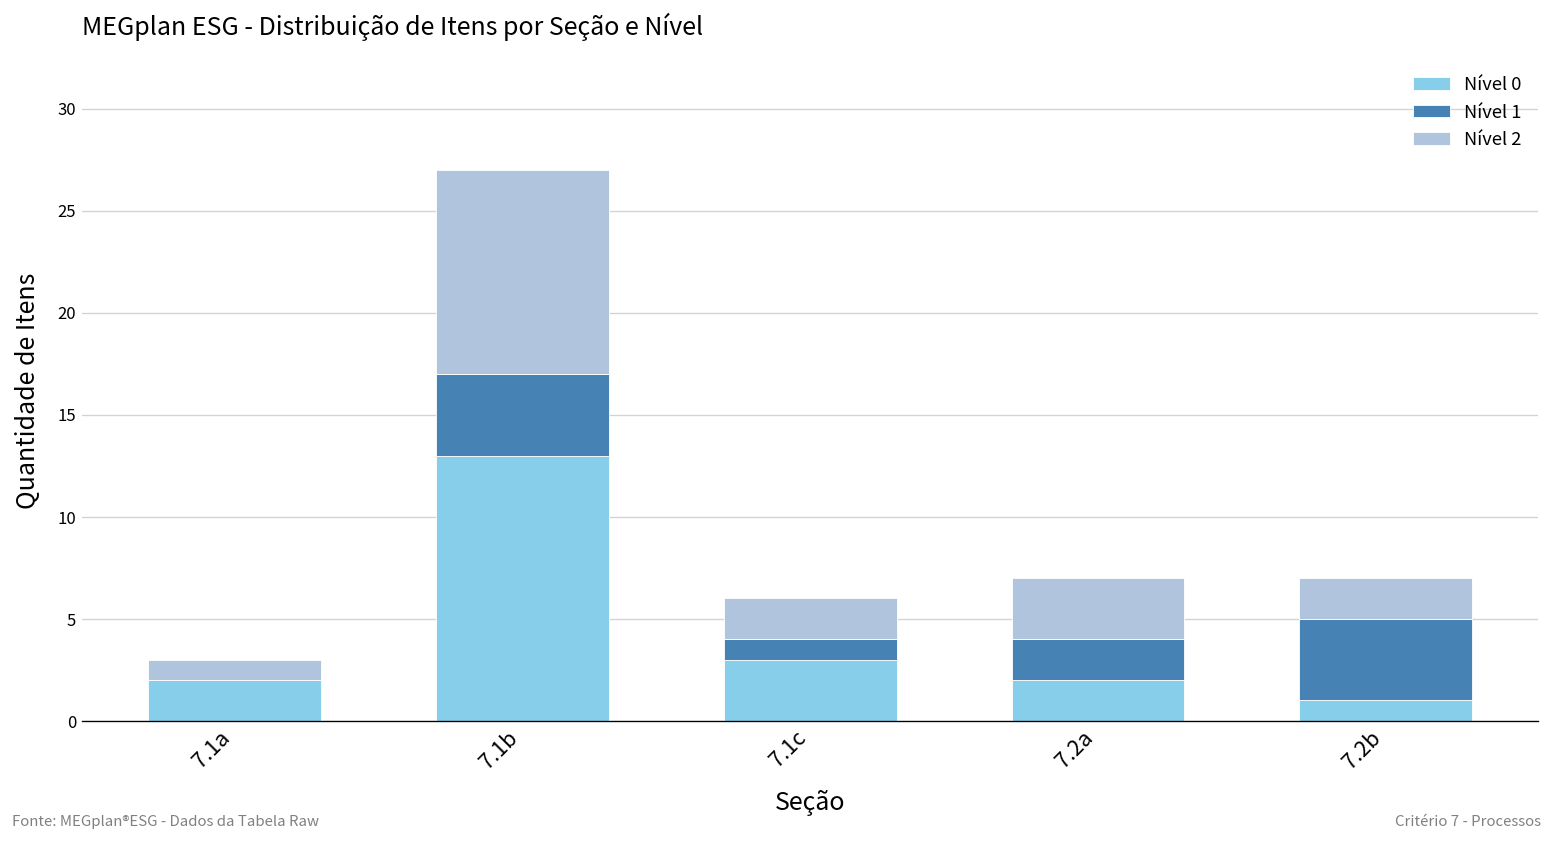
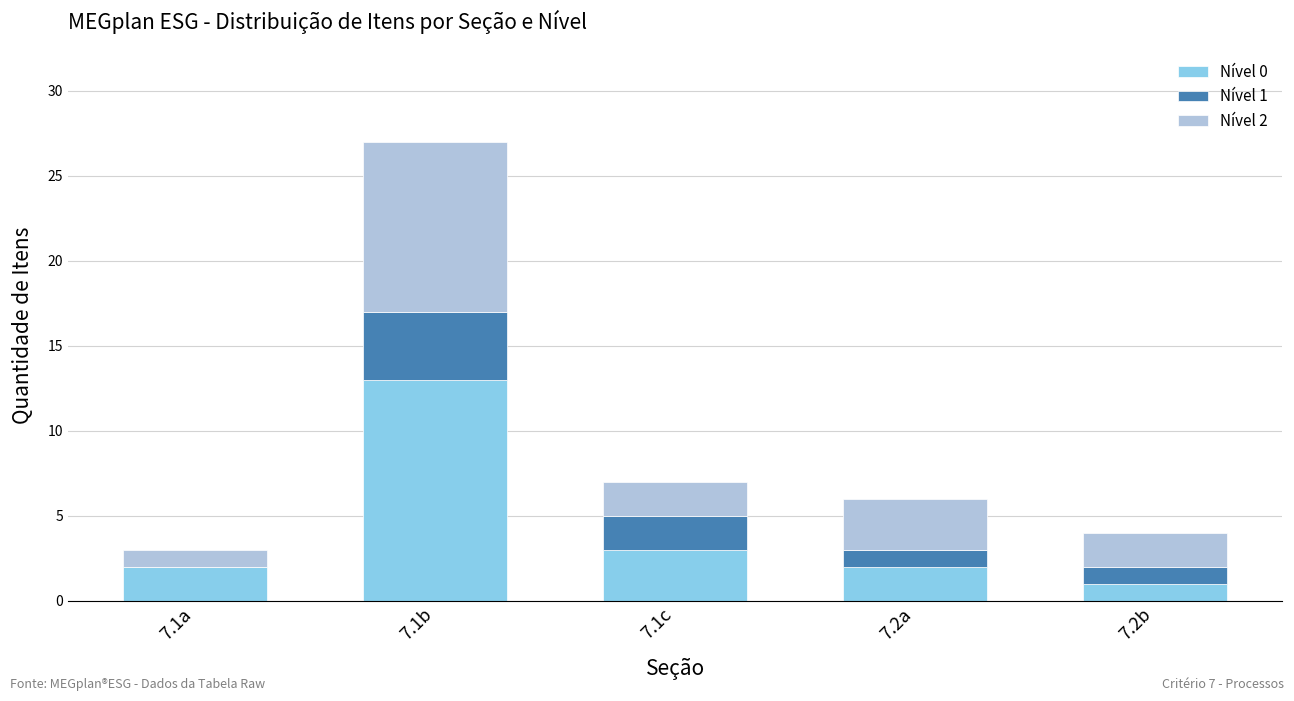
  {
    "Nível 1": {
      "7.1a": 0,
      "7.1b": 4,
-     "7.1c": 1,
-     "7.2a": 2,
-     "7.2b": 4
+     "7.1c": 2,
+     "7.2a": 1,
+     "7.2b": 1
    }
  }
